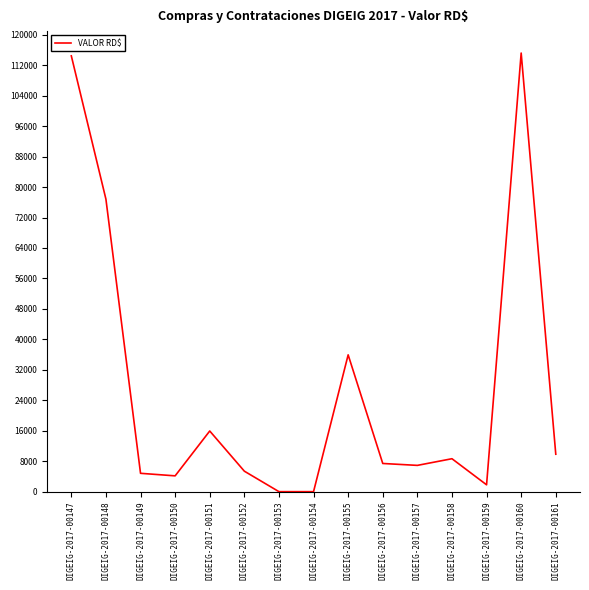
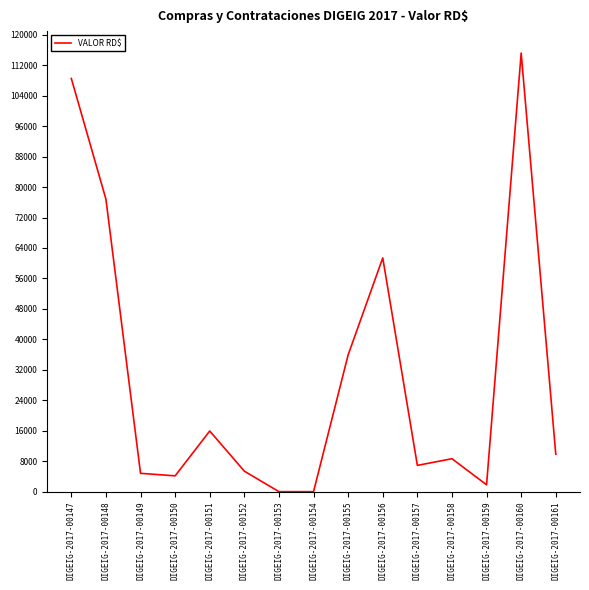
  {
-   "DIGEIG-2017-00147": 114000,
+   "DIGEIG-2017-00147": 109000,
    "DIGEIG-2017-00148": 77000,
    "DIGEIG-2017-00149": 5000,
    "DIGEIG-2017-00150": 4000,
    "DIGEIG-2017-00151": 16000,
    "DIGEIG-2017-00152": 5000,
    "DIGEIG-2017-00153": 0,
    "DIGEIG-2017-00154": 0,
    "DIGEIG-2017-00155": 36000,
-   "DIGEIG-2017-00156": 7000,
+   "DIGEIG-2017-00156": 61000,
    "DIGEIG-2017-00157": 7000,
    "DIGEIG-2017-00158": 9000,
    "DIGEIG-2017-00159": 2000,
    "DIGEIG-2017-00160": 115000,
    "DIGEIG-2017-00161": 10000
  }
